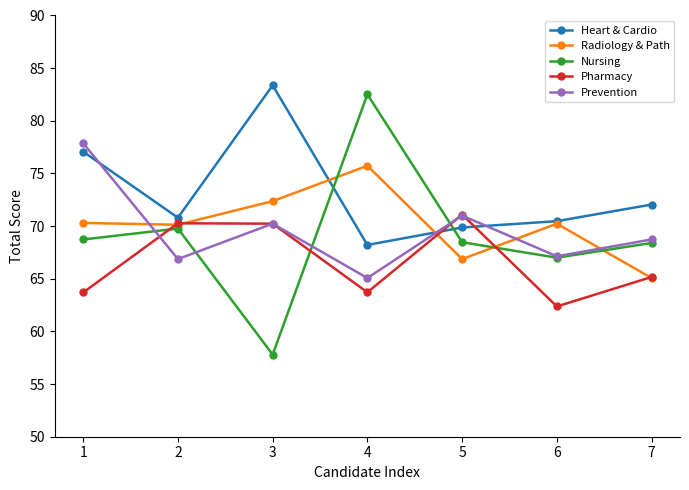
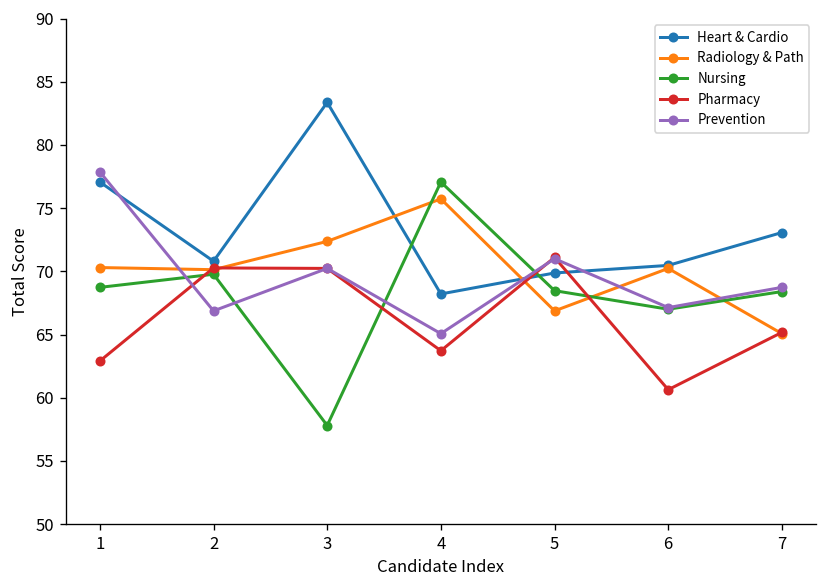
  {
    "Heart & Cardio": {
      "1": 77.1,
      "2": 70.8,
      "3": 83.4,
      "4": 68.2,
      "5": 69.9,
-     "7": 72.1
+     "7": 73.1
    },
    "Radiology & Path": {
      "1": 70.3,
      "3": 72.4,
      "4": 75.7,
      "5": 66.9
    },
    "Nursing": {
      "1": 68.7,
      "2": 69.8,
      "3": 57.8,
-     "4": 82.5,
+     "4": 77.1,
      "5": 68.5,
      "7": 68.4
    },
    "Pharmacy": {
-     "1": 63.7,
+     "1": 62.9,
      "4": 63.7,
-     "6": 62.4
+     "6": 60.6
    },
    "Prevention": {
      "1": 77.9,
      "2": 66.9,
      "4": 65.1,
      "7": 68.7
    }
  }
